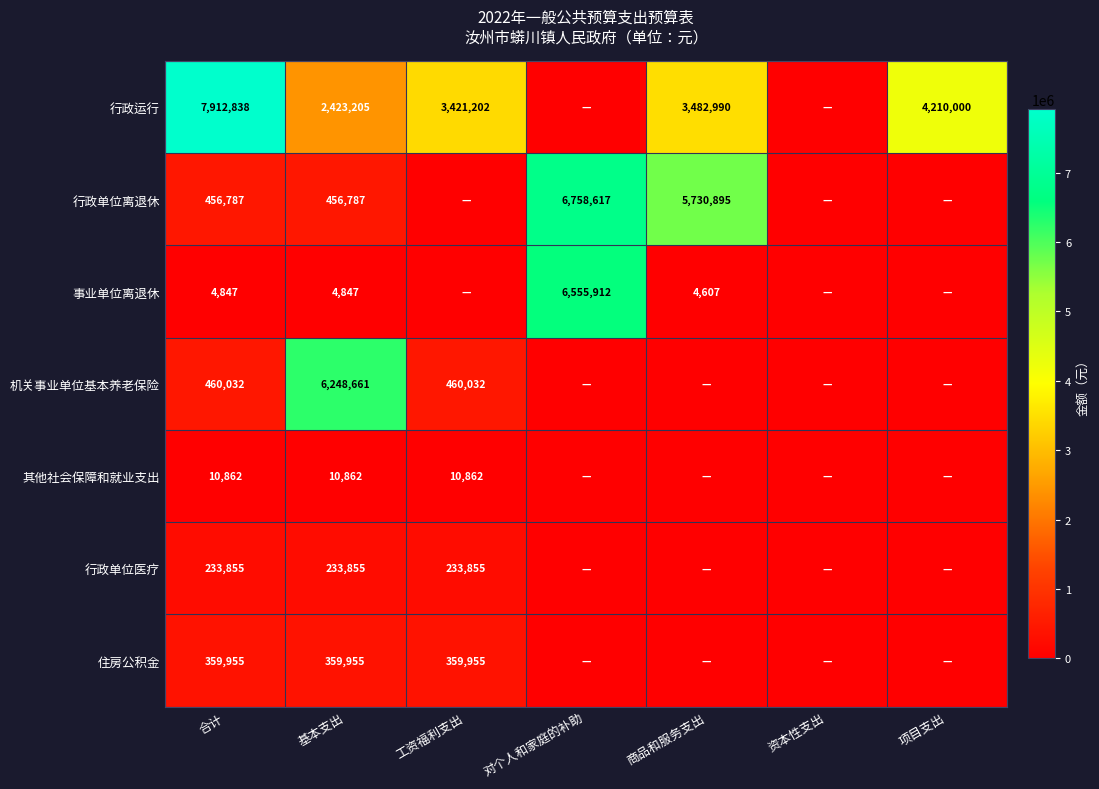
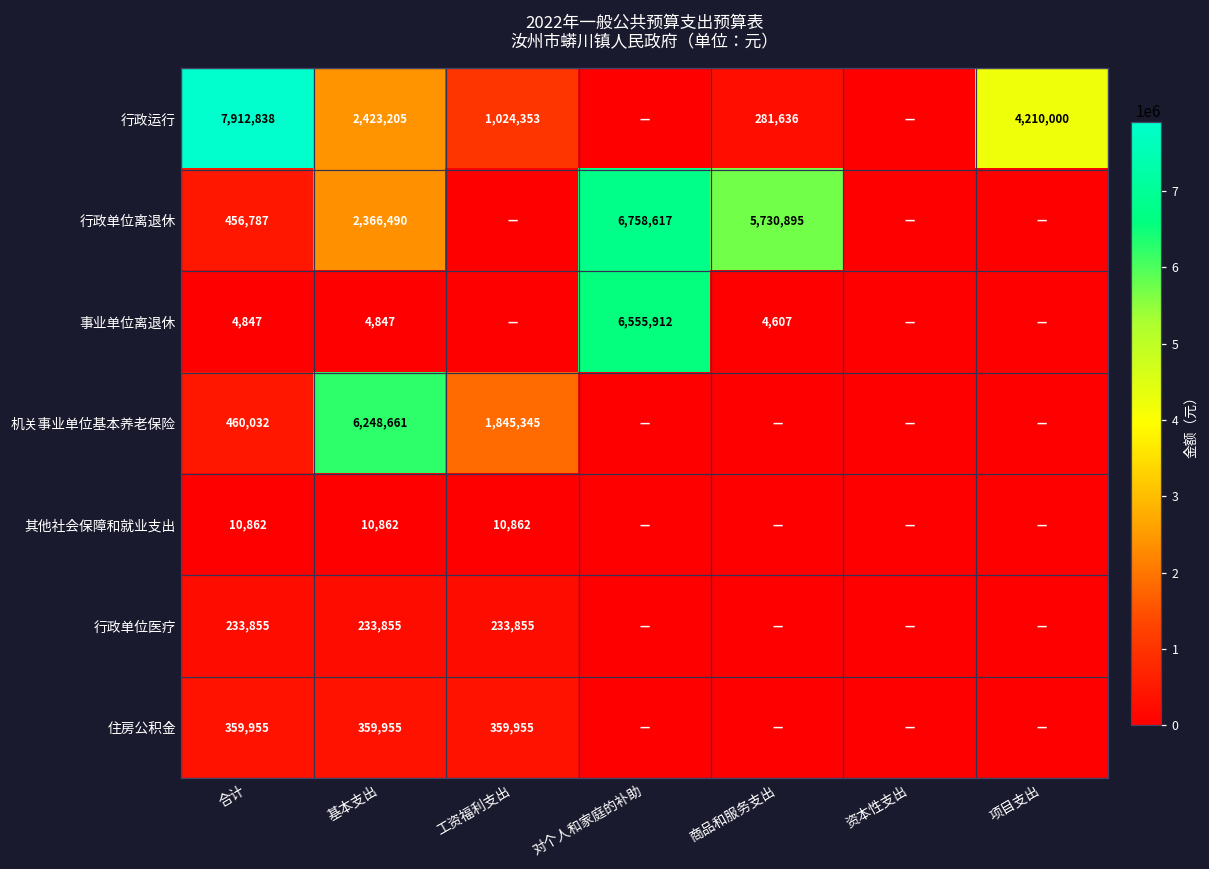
  {
    "行政运行": {
      "合计": "7,912,838",
      "基本支出": "2,423,205",
-     "工资福利支出": "3,421,202",
-     "商品和服务支出": "3,482,990",
+     "工资福利支出": "1,024,353",
+     "商品和服务支出": "281,636",
      "项目支出": "4,210,000"
    },
    "行政单位离退休": {
      "合计": "456,787",
-     "基本支出": "456,787",
+     "基本支出": "2,366,490",
      "对个人和家庭的补助": "6,758,617",
      "商品和服务支出": "5,730,895"
    },
    "事业单位离退休": {
      "合计": "4,847",
      "基本支出": "4,847",
      "对个人和家庭的补助": "6,555,912",
      "商品和服务支出": "4,607"
    },
    "机关事业单位基本养老保险": {
      "合计": "460,032",
      "基本支出": "6,248,661",
-     "工资福利支出": "460,032"
+     "工资福利支出": "1,845,345"
    },
    "其他社会保障和就业支出": {
      "合计": "10,862",
      "基本支出": "10,862",
      "工资福利支出": "10,862"
    },
    "行政单位医疗": {
      "合计": "233,855",
      "基本支出": "233,855",
      "工资福利支出": "233,855"
    },
    "住房公积金": {
      "合计": "359,955",
      "基本支出": "359,955",
      "工资福利支出": "359,955"
    }
  }
